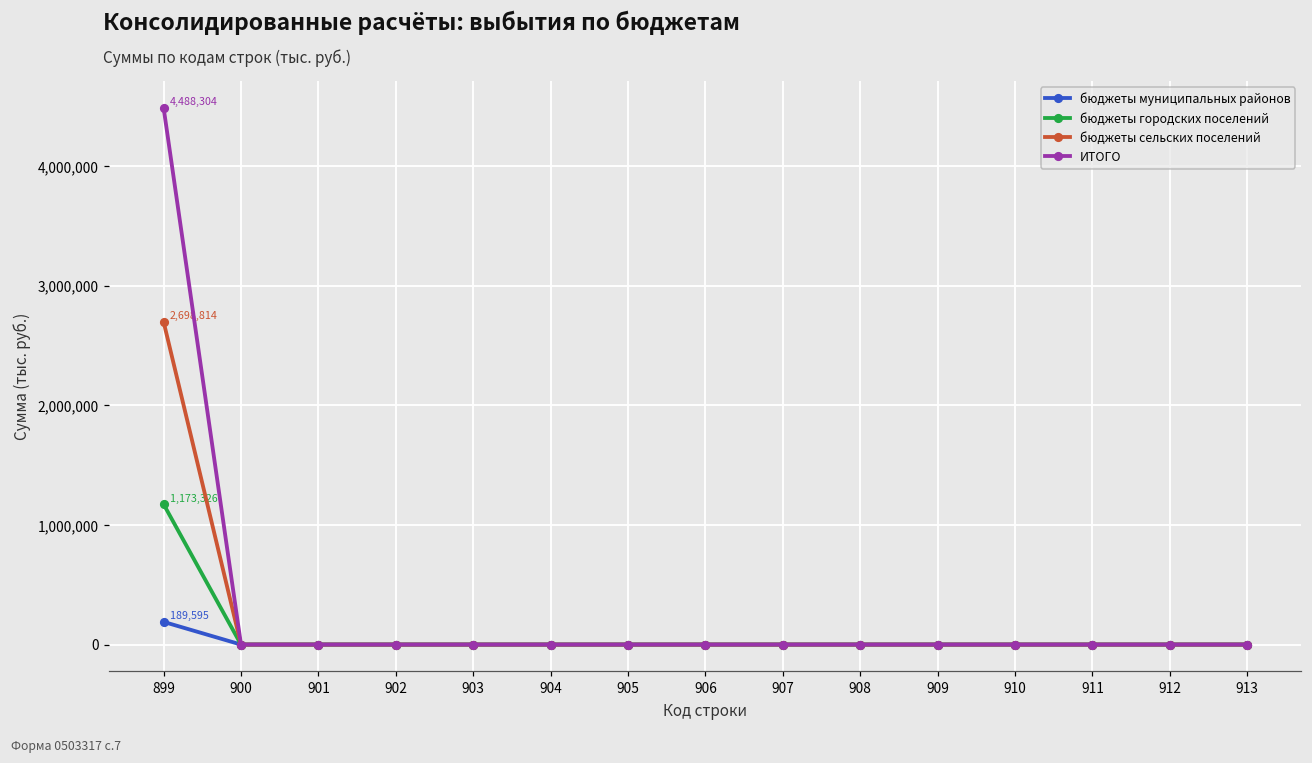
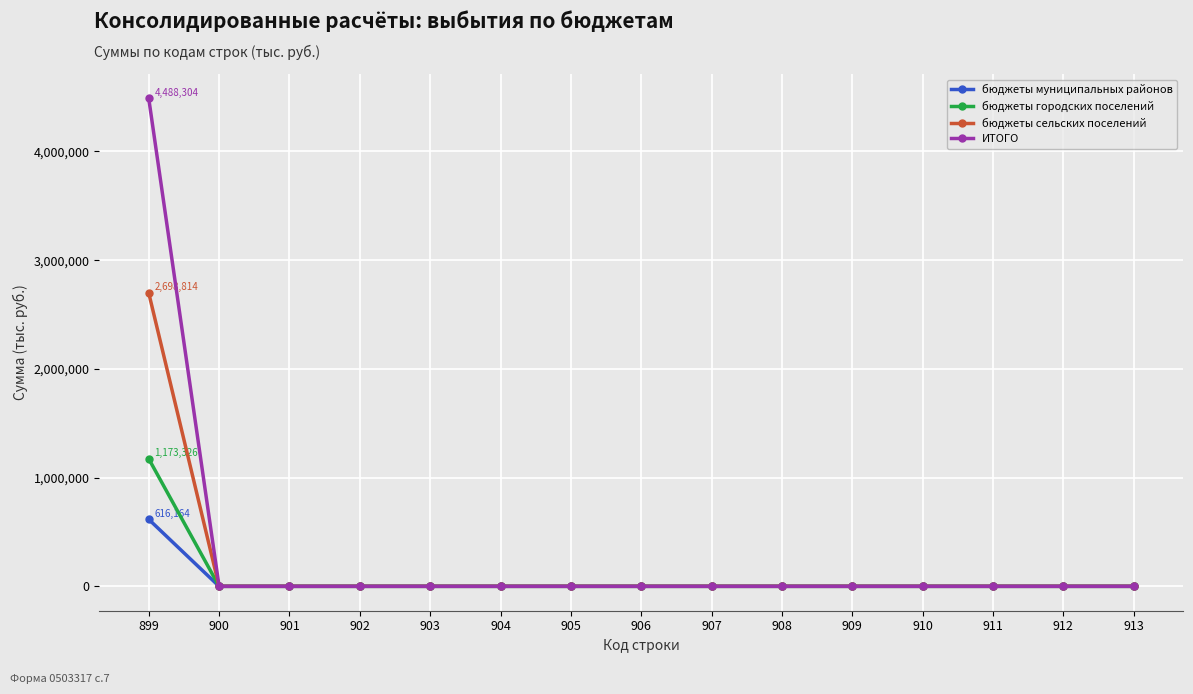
  {
    "бюджеты муниципальных районов": {
-     "899": "189,595"
+     "899": "616,164"
    },
    "бюджеты городских поселений": {
      "899": "1,173,326"
    },
    "бюджеты сельских поселений": {
      "899": "2,698,814"
    },
    "ИТОГО": {
      "899": "4,488,304"
    }
  }
